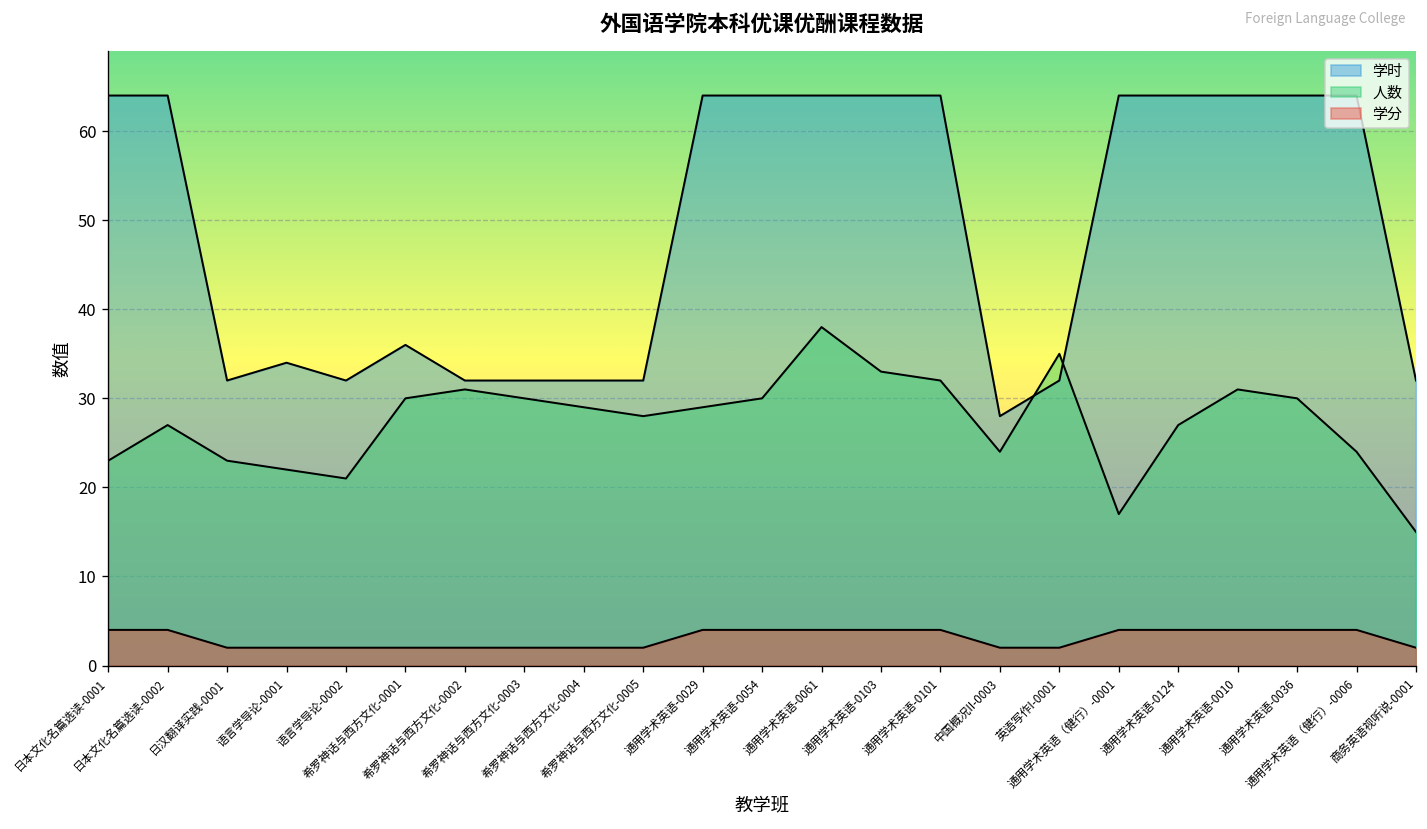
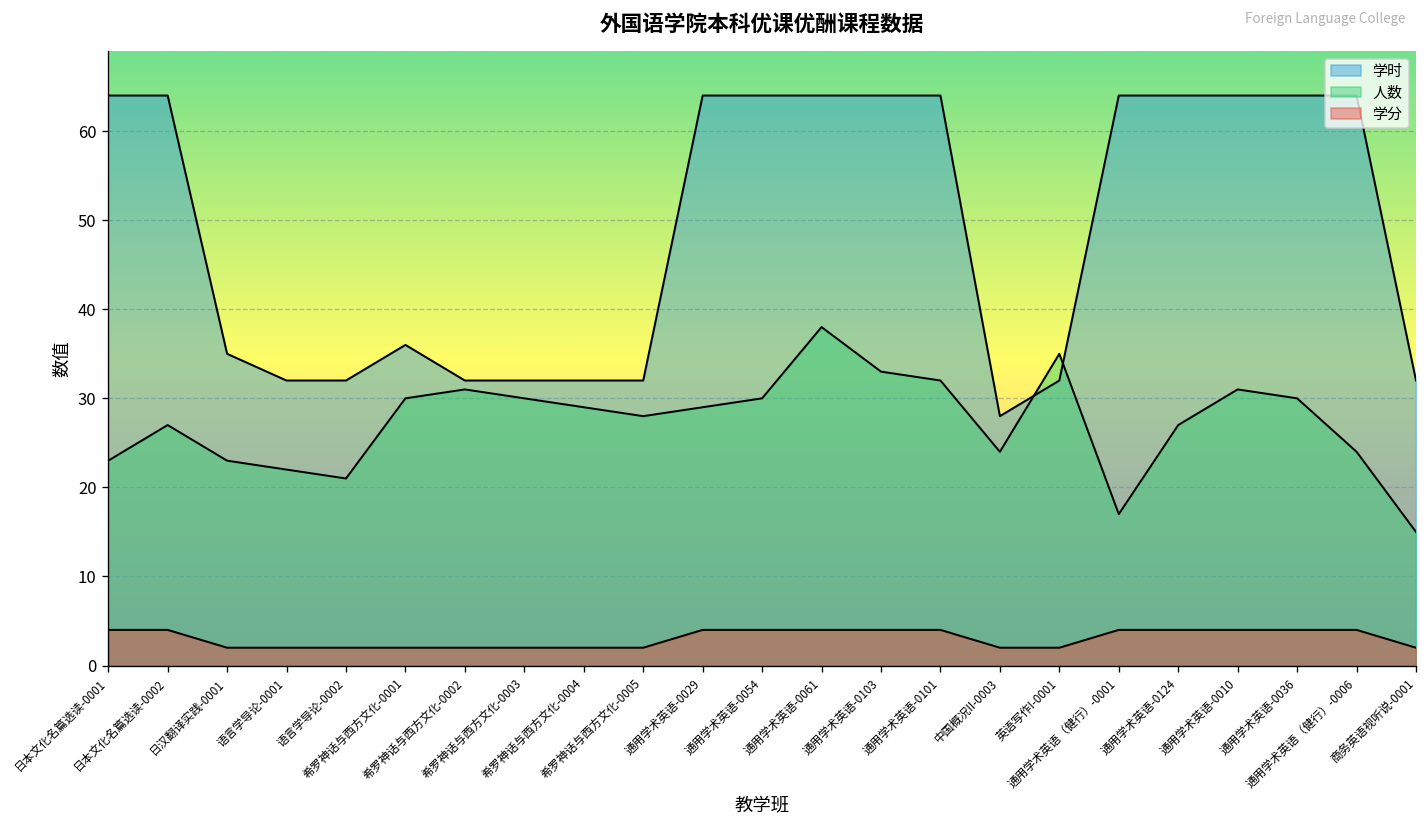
  {
    "学时": {
      "日本文化名篇选读-0001": 64,
      "日本文化名篇选读-0002": 64,
-     "日汉翻译实践-0001": 32,
-     "语言学导论-0001": 34,
+     "日汉翻译实践-0001": 35,
+     "语言学导论-0001": 32,
      "语言学导论-0002": 32,
      "希罗神话与西方文化-0001": 36,
      "希罗神话与西方文化-0002": 32,
      "希罗神话与西方文化-0003": 32,
      "希罗神话与西方文化-0004": 32,
      "希罗神话与西方文化-0005": 32,
      "通用学术英语-0029": 64,
      "通用学术英语-0054": 64,
      "通用学术英语-0061": 64,
      "通用学术英语-0103": 64,
      "通用学术英语-0101": 64,
      "中国概况II-0003": 28,
      "英语写作I-0001": 32,
      "通用学术英语（健行）-0001": 64,
      "通用学术英语-0124": 64,
      "通用学术英语-0010": 64,
      "通用学术英语-0036": 64,
      "商务英语视听说-0001": 32
    },
    "人数": {
      "日本文化名篇选读-0001": 23,
      "日本文化名篇选读-0002": 27,
      "日汉翻译实践-0001": 23,
      "语言学导论-0001": 22,
      "语言学导论-0002": 21,
      "希罗神话与西方文化-0001": 30,
      "希罗神话与西方文化-0002": 31,
      "希罗神话与西方文化-0003": 30,
      "希罗神话与西方文化-0004": 29,
      "希罗神话与西方文化-0005": 28,
      "通用学术英语-0029": 29,
      "通用学术英语-0054": 30,
      "通用学术英语-0061": 38,
      "通用学术英语-0103": 33,
      "通用学术英语-0101": 32,
      "中国概况II-0003": 24,
      "英语写作I-0001": 35,
      "通用学术英语（健行）-0001": 17,
      "通用学术英语-0124": 27,
      "通用学术英语-0010": 31,
      "通用学术英语-0036": 30,
      "通用学术英语（健行）-0006": 24,
      "商务英语视听说-0001": 15
    },
    "学分": {
      "日本文化名篇选读-0001": 4,
      "日本文化名篇选读-0002": 4,
      "日汉翻译实践-0001": 2,
      "语言学导论-0001": 2,
      "语言学导论-0002": 2,
      "希罗神话与西方文化-0001": 2,
      "希罗神话与西方文化-0002": 2,
      "希罗神话与西方文化-0003": 2,
      "希罗神话与西方文化-0004": 2,
      "希罗神话与西方文化-0005": 2,
      "通用学术英语-0029": 4,
      "通用学术英语-0054": 4,
      "通用学术英语-0061": 4,
      "通用学术英语-0103": 4,
      "通用学术英语-0101": 4,
      "中国概况II-0003": 2,
      "英语写作I-0001": 2,
      "通用学术英语（健行）-0001": 4,
      "通用学术英语-0124": 4,
      "通用学术英语-0010": 4,
      "通用学术英语-0036": 4,
      "通用学术英语（健行）-0006": 4,
      "商务英语视听说-0001": 2
    }
  }
